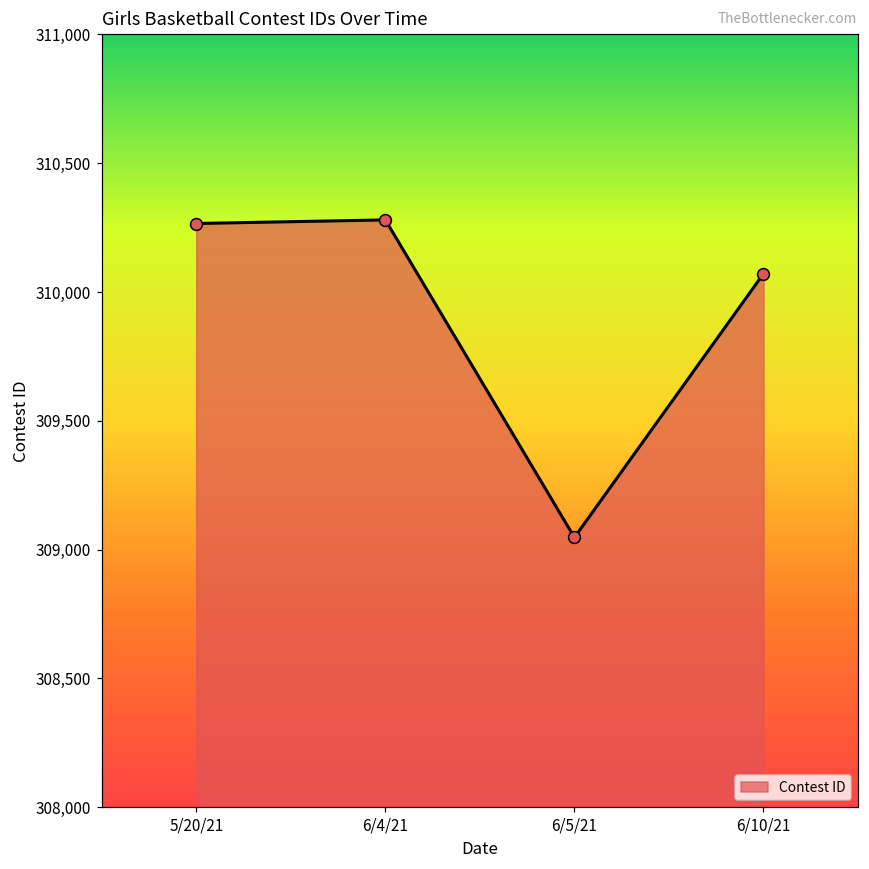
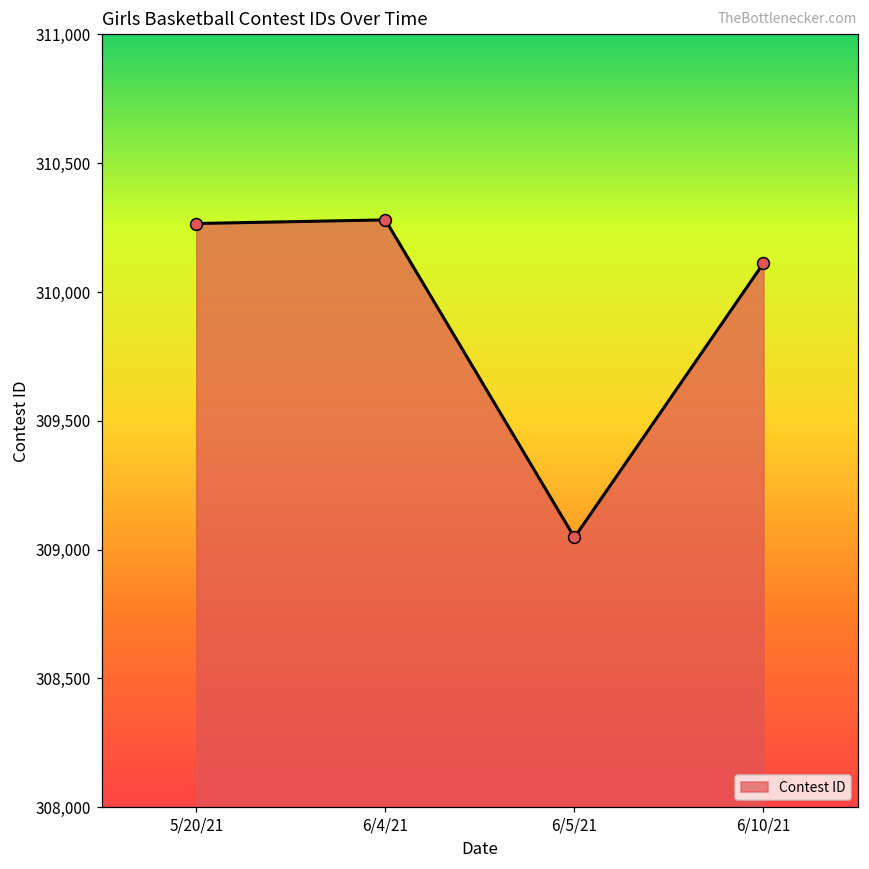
  {
    "5/20/21": "310,270",
    "6/4/21": "310,280",
    "6/5/21": "309,050",
-   "6/10/21": "310,070"
+   "6/10/21": "310,110"
  }
